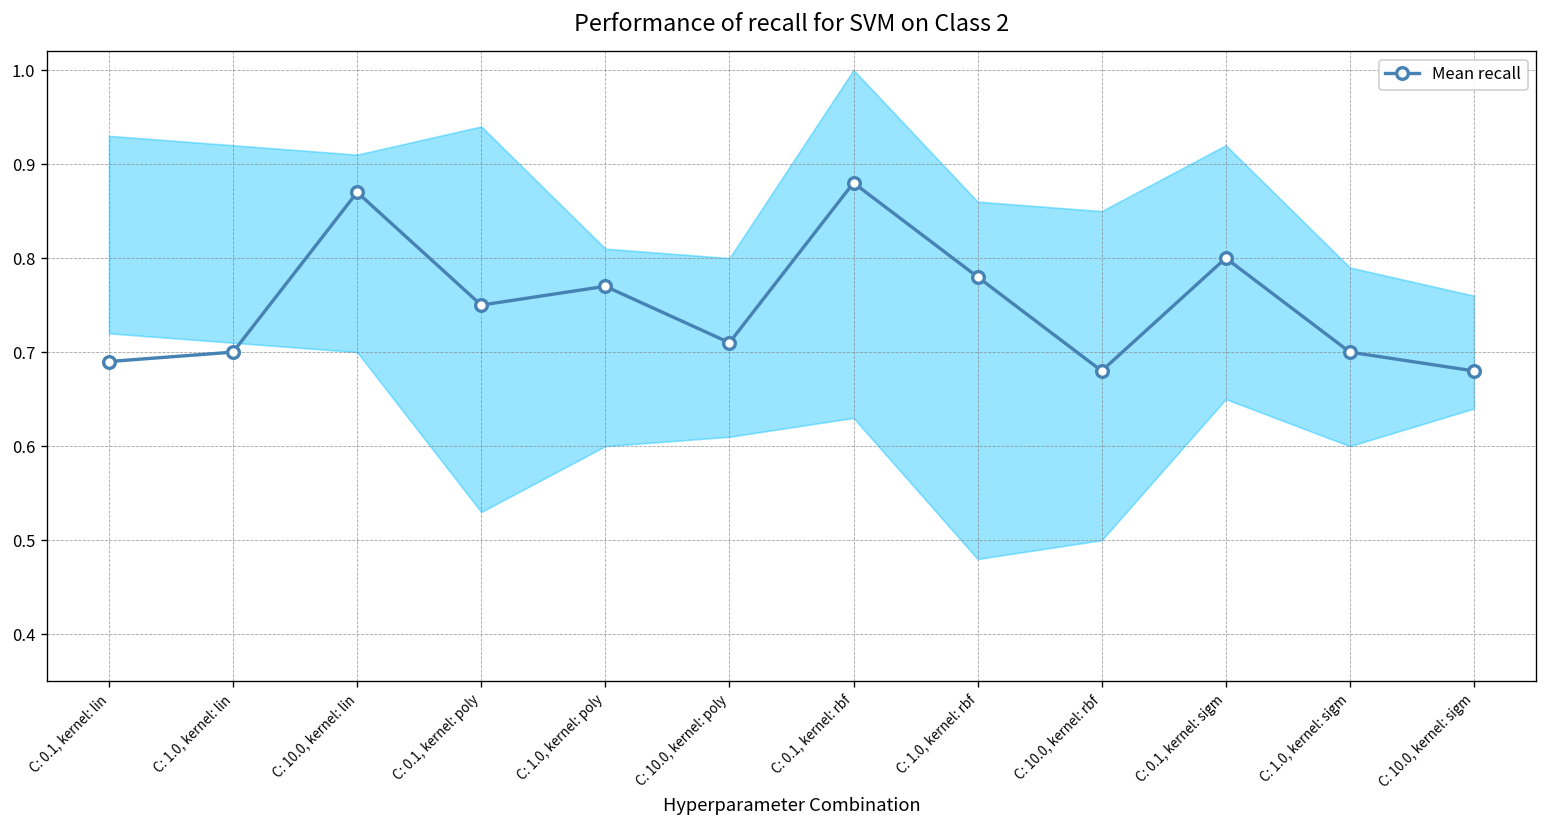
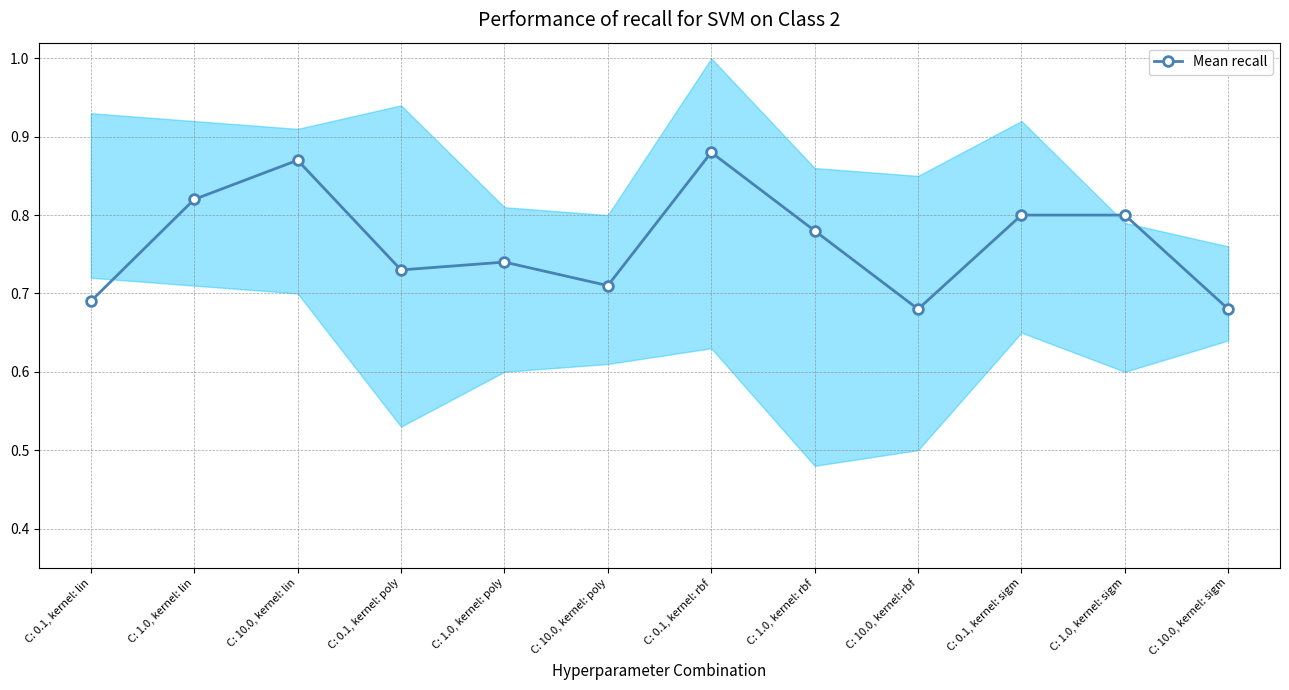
  {
    "Mean recall": {
      "C: 0.1, kernel: lin": 0.69,
-     "C: 1.0, kernel: lin": 0.70,
+     "C: 1.0, kernel: lin": 0.82,
      "C: 10.0, kernel: lin": 0.87,
-     "C: 0.1, kernel: poly": 0.75,
-     "C: 1.0, kernel: poly": 0.77,
+     "C: 0.1, kernel: poly": 0.73,
+     "C: 1.0, kernel: poly": 0.74,
      "C: 10.0, kernel: poly": 0.71,
      "C: 0.1, kernel: rbf": 0.88,
      "C: 1.0, kernel: rbf": 0.78,
      "C: 10.0, kernel: rbf": 0.68,
      "C: 0.1, kernel: sigm": 0.80,
-     "C: 1.0, kernel: sigm": 0.7,
+     "C: 1.0, kernel: sigm": 0.8,
      "C: 10.0, kernel: sigm": 0.68
    }
  }
